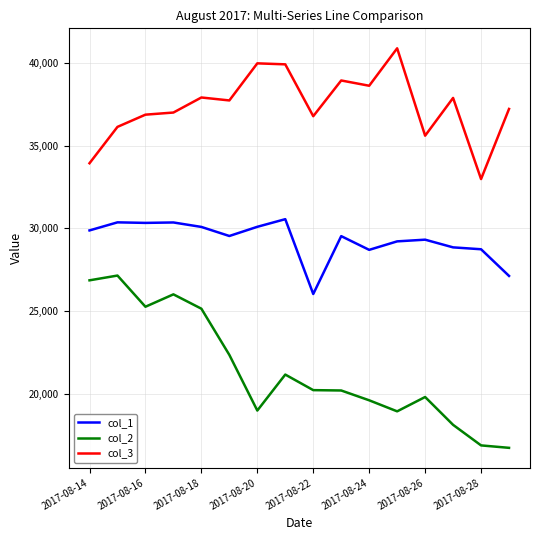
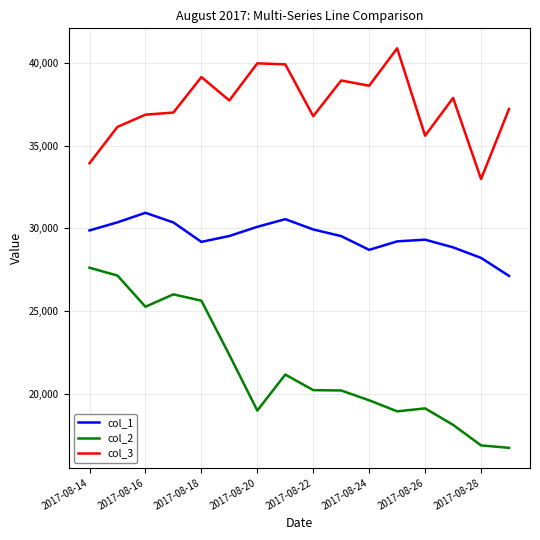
  {
    "col_1": {
      "2017-08-14": "29,900",
-     "2017-08-16": "30,300",
-     "2017-08-18": "30,100",
+     "2017-08-16": "30,900",
+     "2017-08-18": "29,200",
      "2017-08-20": "30,100",
-     "2017-08-22": "26,000",
+     "2017-08-22": "29,900",
      "2017-08-24": "28,700",
      "2017-08-26": "29,300",
-     "2017-08-28": "28,700"
+     "2017-08-28": "28,200"
    },
    "col_2": {
-     "2017-08-14": "26,900",
+     "2017-08-14": "27,600",
      "2017-08-16": "25,300",
-     "2017-08-18": "25,200",
+     "2017-08-18": "25,600",
      "2017-08-20": "19,000",
      "2017-08-22": "20,200",
      "2017-08-24": "19,600",
-     "2017-08-26": "19,800",
+     "2017-08-26": "19,100",
      "2017-08-28": "16,900"
    },
    "col_3": {
      "2017-08-14": "33,900",
      "2017-08-16": "36,900",
-     "2017-08-18": "37,900",
+     "2017-08-18": "39,100",
      "2017-08-20": "40,000",
      "2017-08-22": "36,800",
      "2017-08-24": "38,600",
      "2017-08-26": "35,600",
      "2017-08-28": "33,000"
    }
  }
